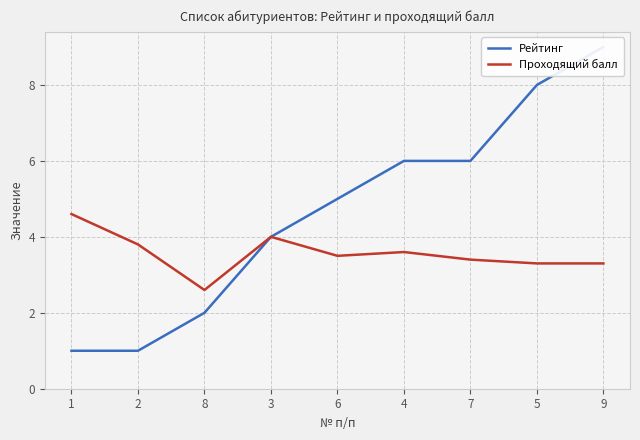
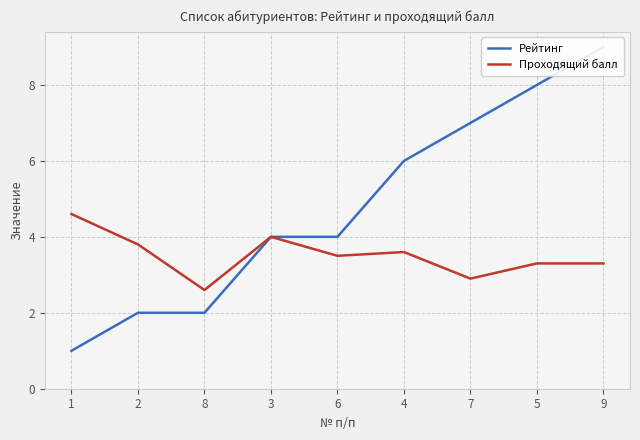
  {
    "Рейтинг": {
      "1": 1,
-     "2": 1,
+     "2": 2,
      "8": 2,
-     "6": 5,
+     "6": 4,
      "4": 6,
-     "7": 6,
+     "7": 7,
      "5": 8
    },
    "Проходящий балл": {
      "1": 4.6,
      "2": 3.8,
      "8": 2.6,
      "6": 3.5,
      "4": 3.6,
-     "7": 3.4,
+     "7": 2.9,
      "5": 3.3,
      "9": 3.3
    }
  }
